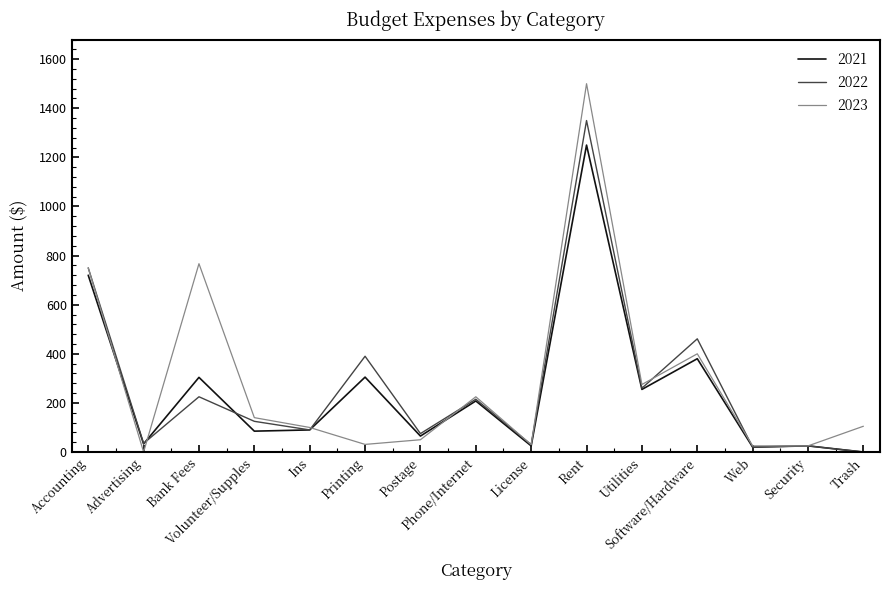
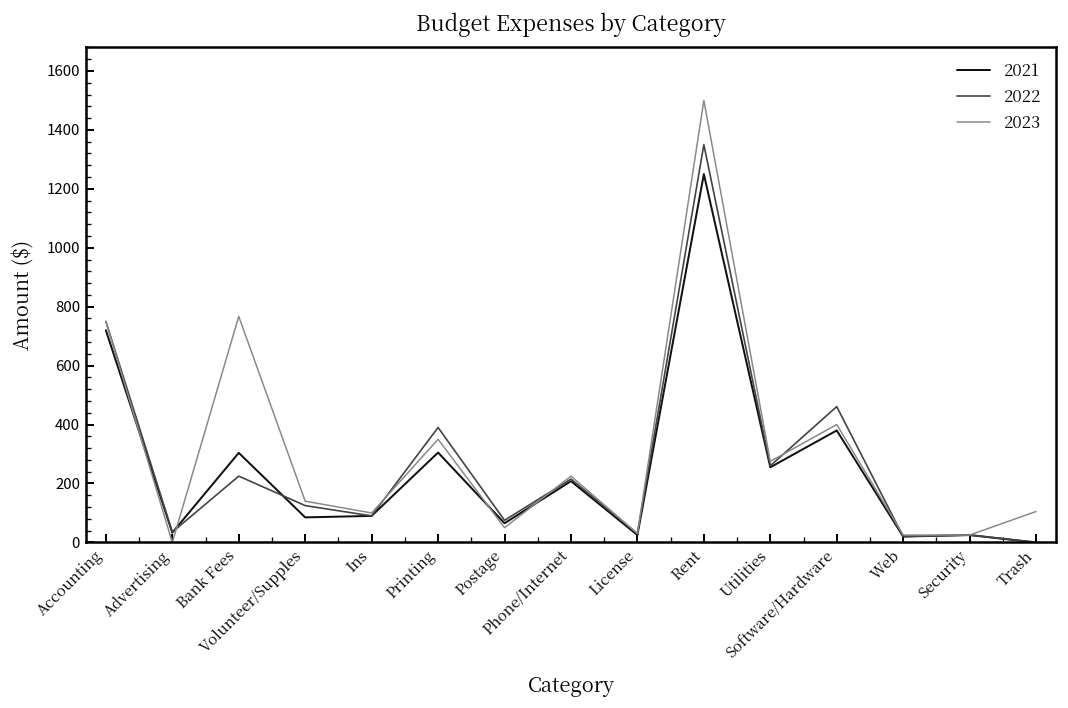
  {
    "2021": {
      "Accounting": 720,
      "Bank Fees": 300,
      "Volunteer/Supples": 90,
      "Printing": 310,
      "Rent": 1250,
      "Software/Hardware": 380
    },
    "2022": {
      "Bank Fees": 230,
      "Volunteer/Supples": 130,
      "Printing": 390,
      "Rent": 1350,
      "Software/Hardware": 460
    },
    "2023": {
      "Advertising": 0,
      "Bank Fees": 770,
      "Volunteer/Supples": 140,
-     "Printing": 30,
+     "Printing": 350,
      "Postage": 50,
      "Rent": 1500,
      "Utilities": 280,
      "Software/Hardware": 400,
      "Trash": 110
    }
  }
